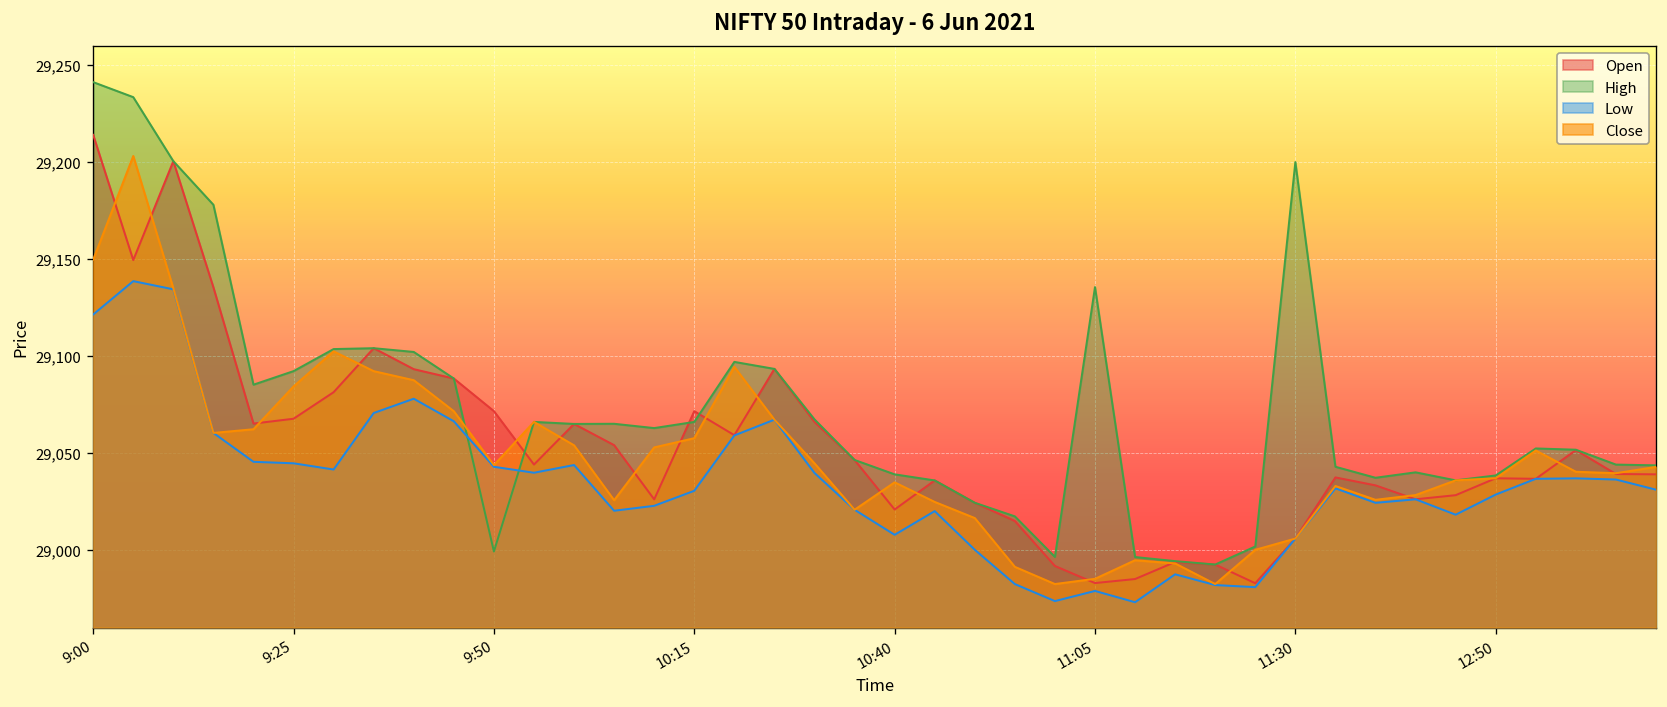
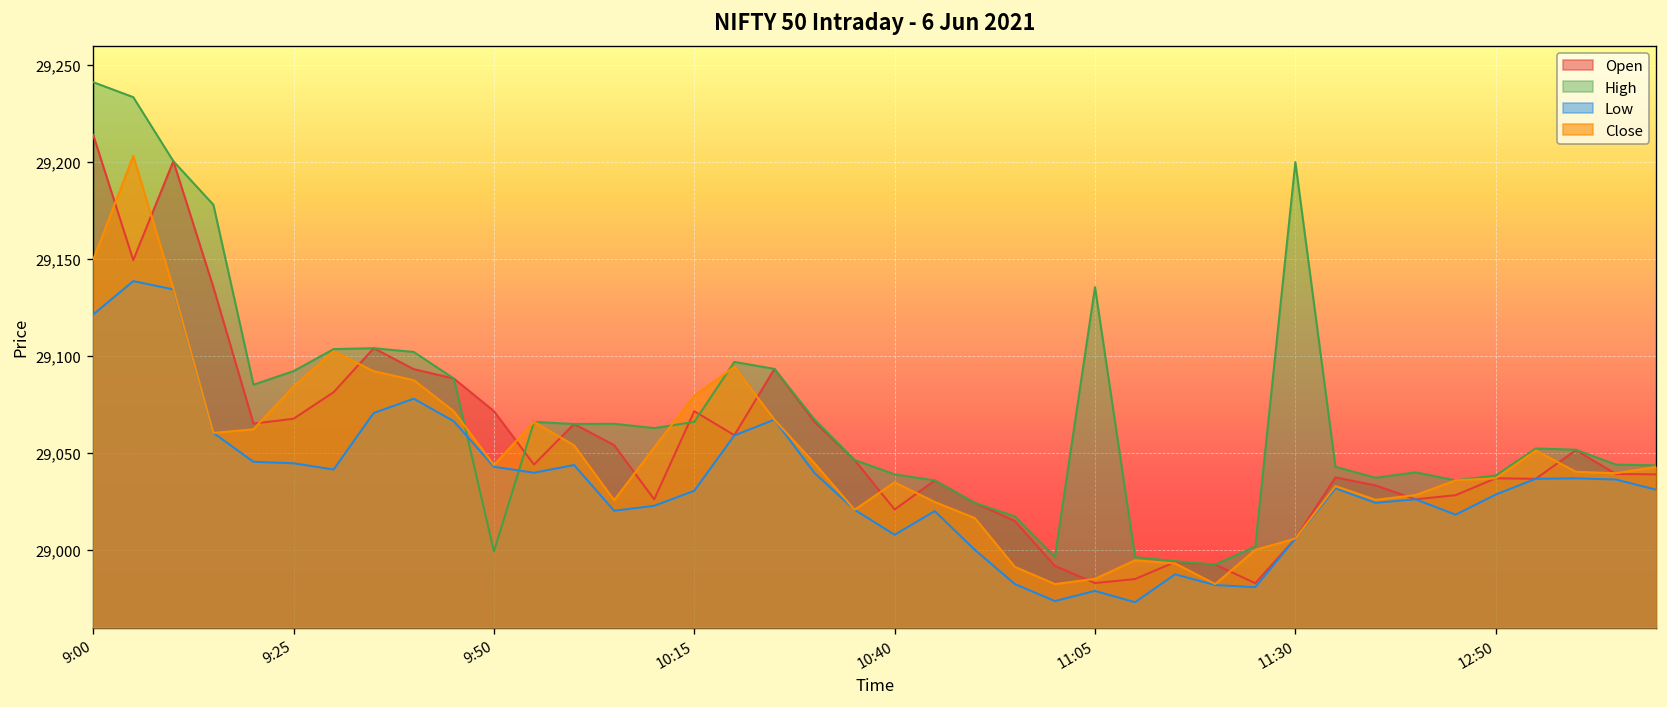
  {
    "Open": {
      "9:00": "29,214",
      "9:25": "29,068",
      "9:50": "29,072",
      "10:15": "29,072",
      "10:40": "29,021",
      "11:05": "28,983"
    },
    "High": {
      "9:00": "29,241",
      "9:25": "29,092",
      "9:50": "28,999",
      "10:15": "29,066",
      "10:40": "29,039",
      "11:05": "29,136",
      "11:30": "29,200"
    },
    "Low": {
      "9:00": "29,121",
      "9:25": "29,045",
      "10:15": "29,031",
      "10:40": "29,008",
      "11:05": "28,979",
      "12:50": "29,029"
    },
    "Close": {
      "9:00": "29,150",
      "9:25": "29,084",
-     "10:15": "29,058",
+     "10:15": "29,079",
      "10:40": "29,035",
      "11:05": "28,985"
    }
  }
